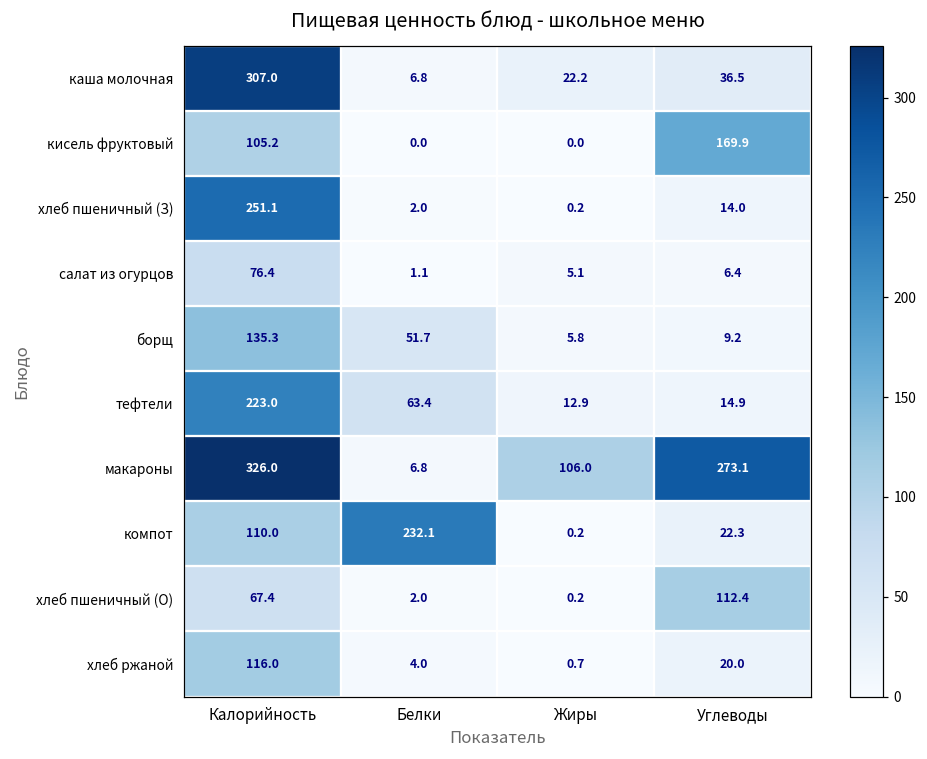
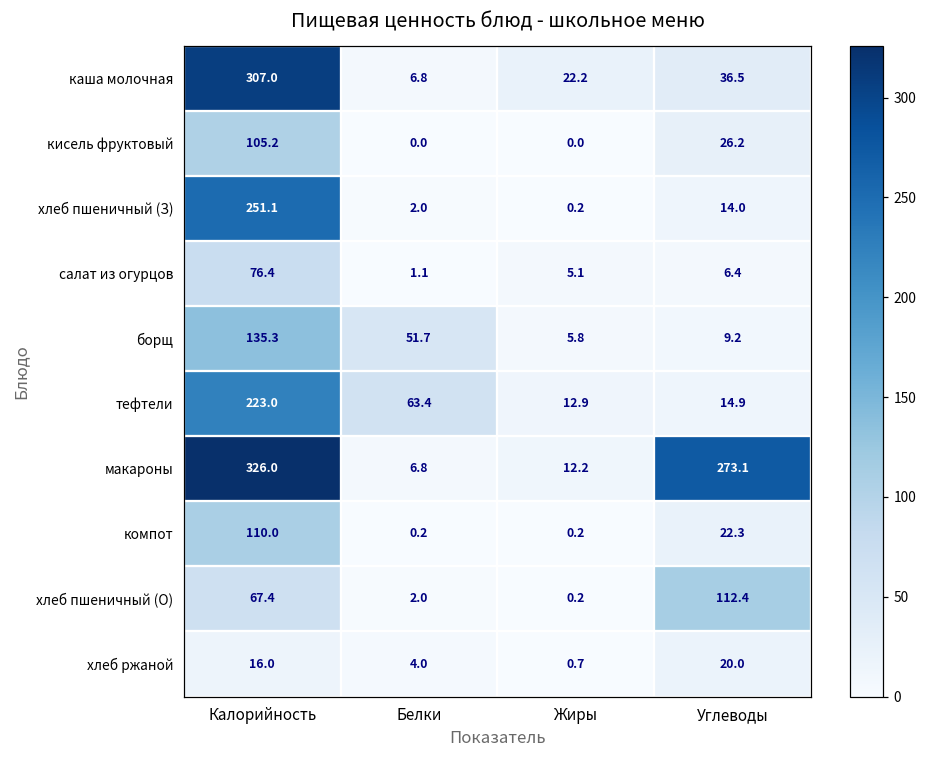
  {
    "каша молочная": {
      "Калорийность": 307.0,
      "Белки": 6.8,
      "Жиры": 22.2,
      "Углеводы": 36.5
    },
    "кисель фруктовый": {
      "Калорийность": 105.2,
      "Белки": 0.0,
      "Жиры": 0.0,
-     "Углеводы": 169.9
+     "Углеводы": 26.2
    },
    "хлеб пшеничный (З)": {
      "Калорийность": 251.1,
      "Белки": 2.0,
      "Жиры": 0.2,
      "Углеводы": 14.0
    },
    "салат из огурцов": {
      "Калорийность": 76.4,
      "Белки": 1.1,
      "Жиры": 5.1,
      "Углеводы": 6.4
    },
    "борщ": {
      "Калорийность": 135.3,
      "Белки": 51.7,
      "Жиры": 5.8,
      "Углеводы": 9.2
    },
    "тефтели": {
      "Калорийность": 223.0,
      "Белки": 63.4,
      "Жиры": 12.9,
      "Углеводы": 14.9
    },
    "макароны": {
      "Калорийность": 326.0,
      "Белки": 6.8,
-     "Жиры": 106.0,
+     "Жиры": 12.2,
      "Углеводы": 273.1
    },
    "компот": {
      "Калорийность": 110.0,
-     "Белки": 232.1,
+     "Белки": 0.2,
      "Жиры": 0.2,
      "Углеводы": 22.3
    },
    "хлеб пшеничный (О)": {
      "Калорийность": 67.4,
      "Белки": 2.0,
      "Жиры": 0.2,
      "Углеводы": 112.4
    },
    "хлеб ржаной": {
-     "Калорийность": 116.0,
+     "Калорийность": 16.0,
      "Белки": 4.0,
      "Жиры": 0.7,
      "Углеводы": 20.0
    }
  }
